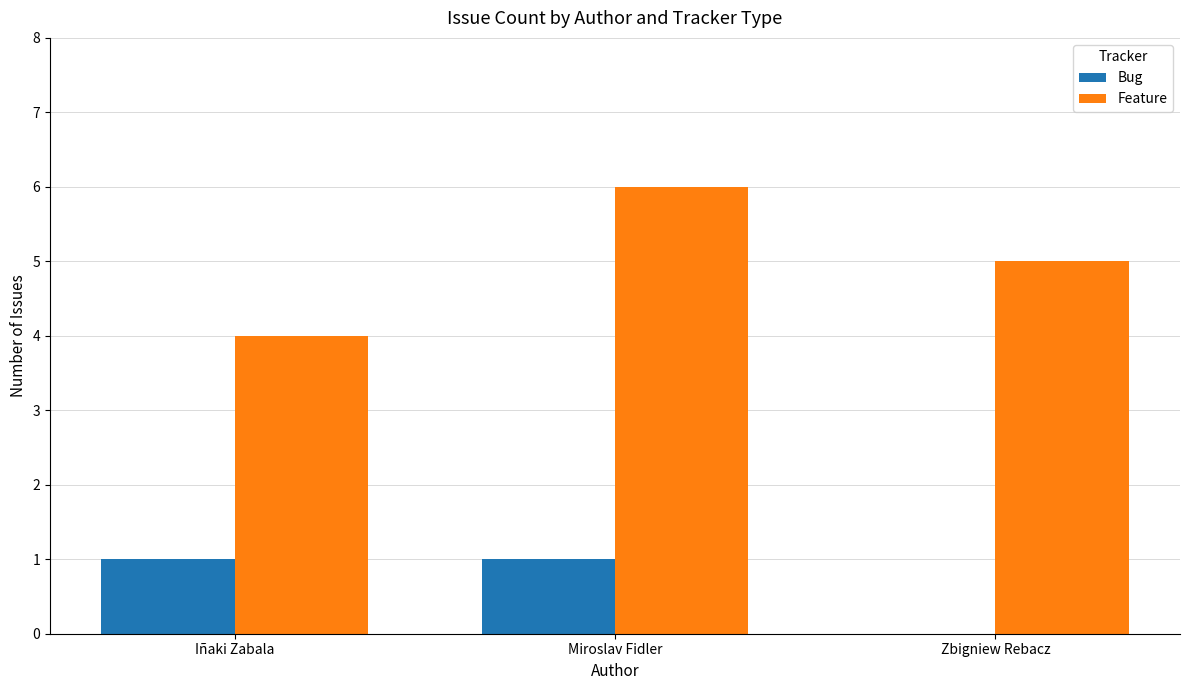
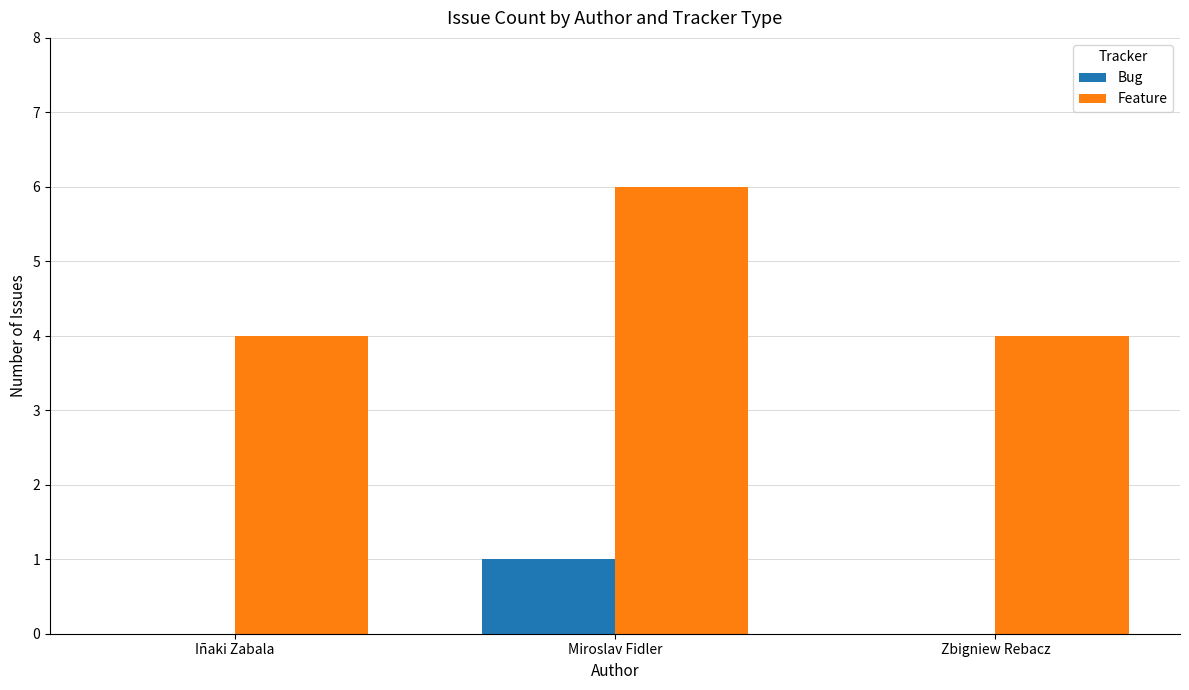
  {
    "Bug": {
-     "Iñaki Zabala": 1,
+     "Iñaki Zabala": 0,
      "Miroslav Fidler": 1,
      "Zbigniew Rebacz": 0
    },
    "Feature": {
      "Iñaki Zabala": 4,
      "Miroslav Fidler": 6,
-     "Zbigniew Rebacz": 5
+     "Zbigniew Rebacz": 4
    }
  }
